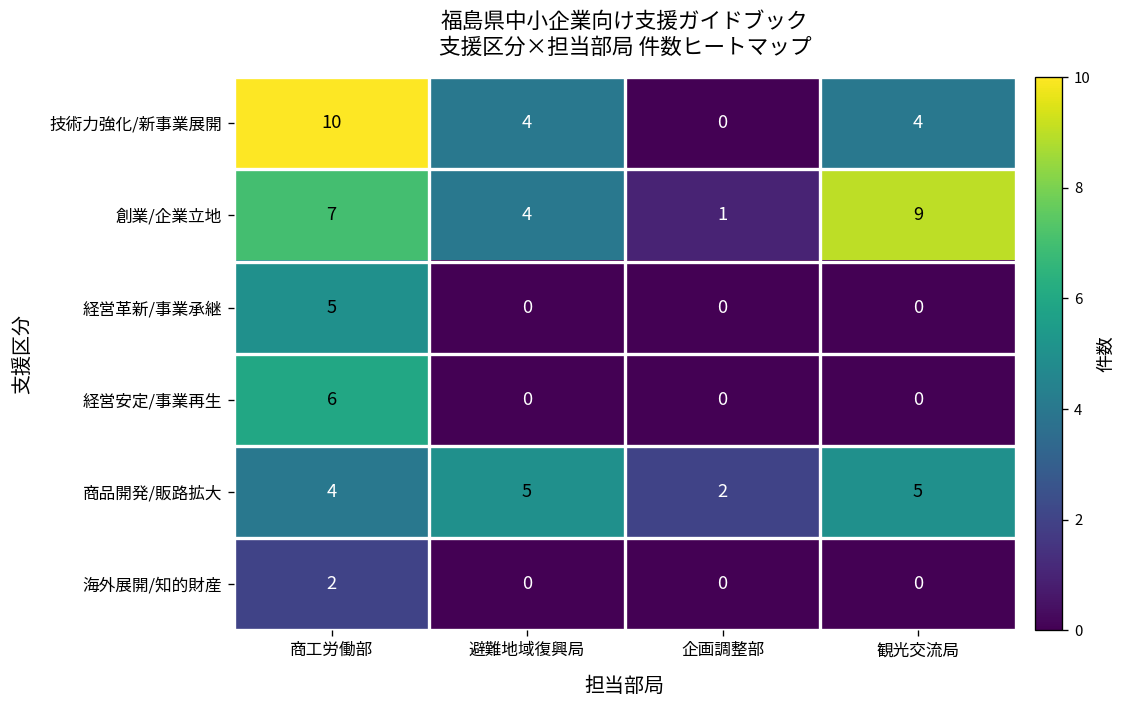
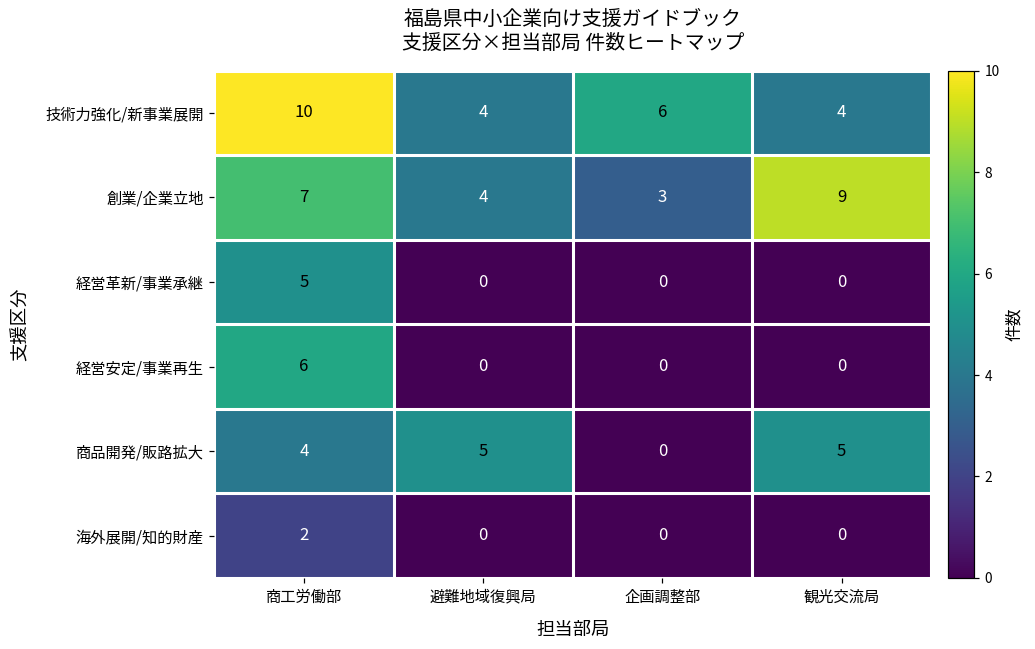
  {
    "技術力強化/新事業展開": {
-     "企画調整部": 0
+     "企画調整部": 6
    },
    "創業/企業立地": {
-     "企画調整部": 1
+     "企画調整部": 3
    },
    "商品開発/販路拡大": {
-     "企画調整部": 2
+     "企画調整部": 0
    }
  }
